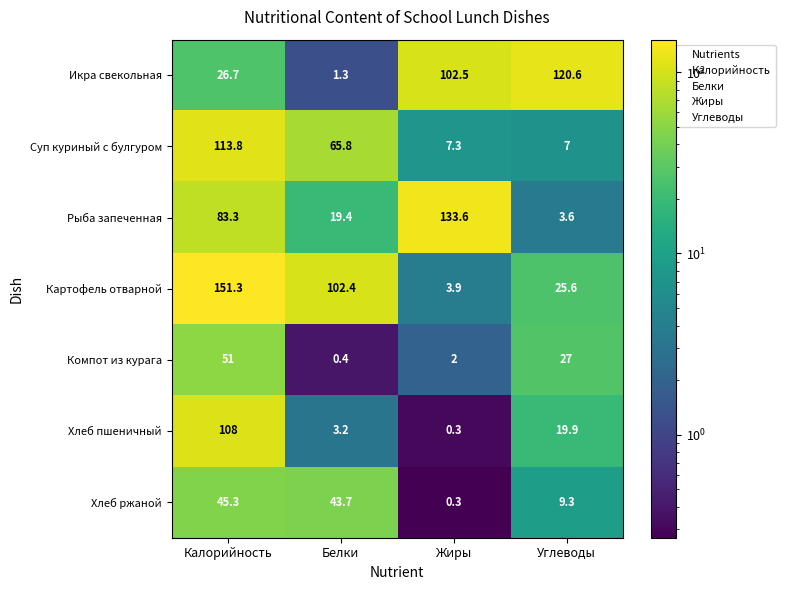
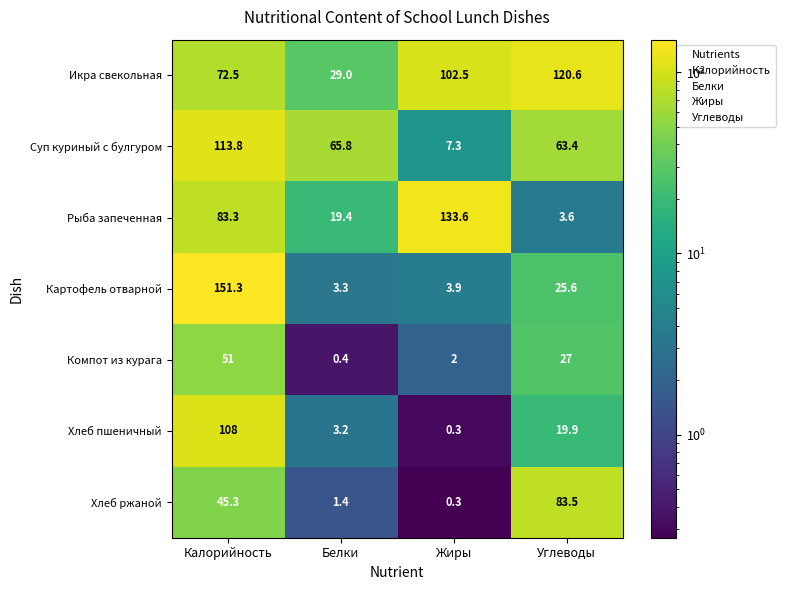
  {
    "Икра свекольная": {
-     "Калорийность": 26.7,
-     "Белки": 1.3,
+     "Калорийность": 72.5,
+     "Белки": 29.0,
      "Жиры": 102.5,
      "Углеводы": 120.6
    },
    "Суп куриный с булгуром": {
      "Калорийность": 113.8,
      "Белки": 65.8,
      "Жиры": 7.3,
-     "Углеводы": 7
+     "Углеводы": 63.4
    },
    "Рыба запеченная": {
      "Калорийность": 83.3,
      "Белки": 19.4,
      "Жиры": 133.6,
      "Углеводы": 3.6
    },
    "Картофель отварной": {
      "Калорийность": 151.3,
-     "Белки": 102.4,
+     "Белки": 3.3,
      "Жиры": 3.9,
      "Углеводы": 25.6
    },
    "Компот из курага": {
      "Калорийность": 51,
      "Белки": 0.4,
      "Жиры": 2,
      "Углеводы": 27
    },
    "Хлеб пшеничный": {
      "Калорийность": 108,
      "Белки": 3.2,
      "Жиры": 0.3,
      "Углеводы": 19.9
    },
    "Хлеб ржаной": {
      "Калорийность": 45.3,
-     "Белки": 43.7,
+     "Белки": 1.4,
      "Жиры": 0.3,
-     "Углеводы": 9.3
+     "Углеводы": 83.5
    }
  }
